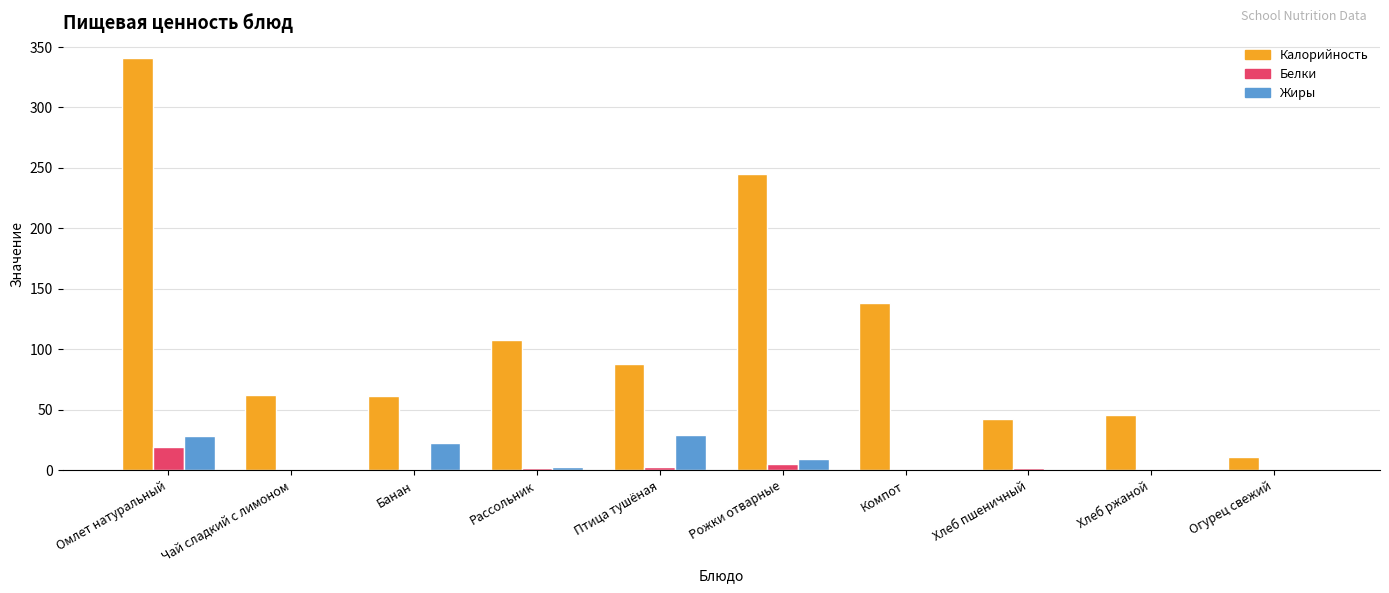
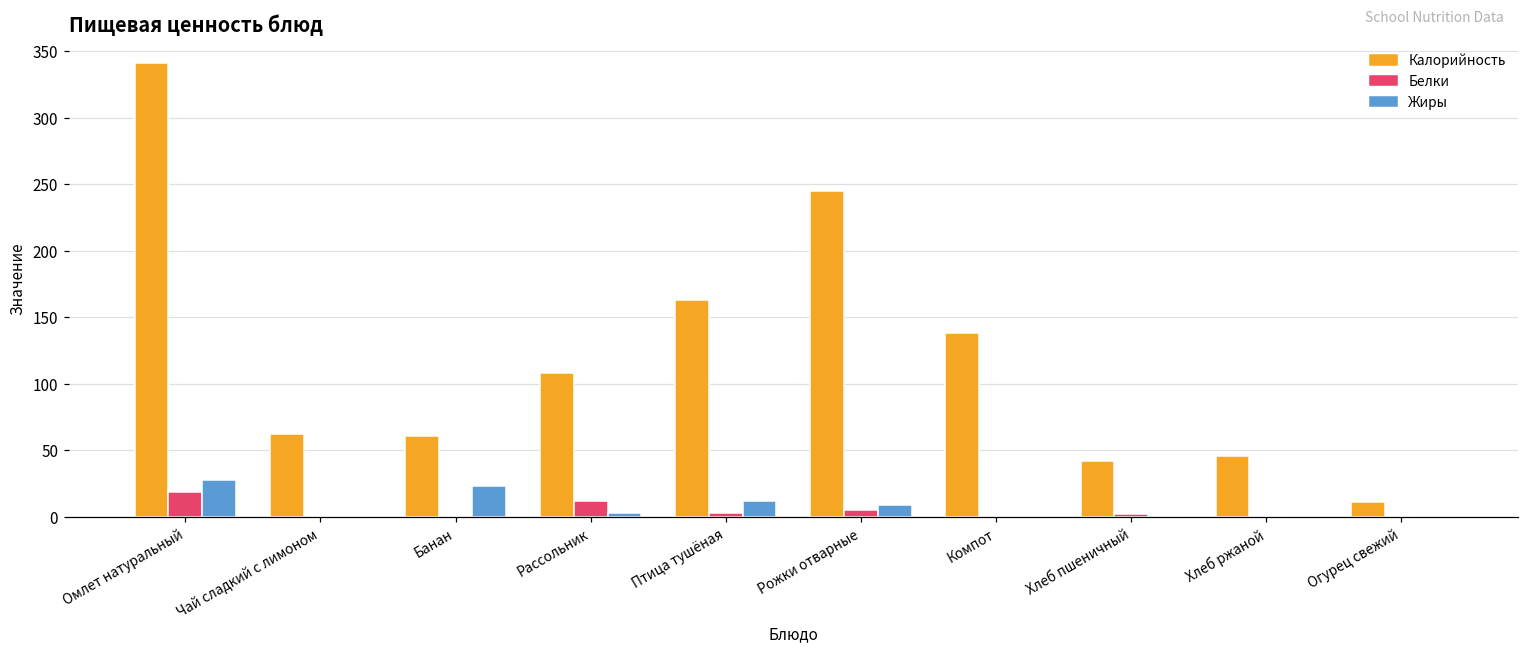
  {
    "Калорийность": {
      "Омлет натуральный": 341,
      "Чай сладкий с лимоном": 62,
      "Банан": 61,
      "Рассольник": 108,
-     "Птица тушёная": 88,
+     "Птица тушёная": 163,
      "Рожки отварные": 245,
      "Компот": 138,
      "Хлеб пшеничный": 42,
      "Хлеб ржаной": 46,
      "Огурец свежий": 11
    },
    "Белки": {
      "Омлет натуральный": 19,
-     "Рассольник": 2,
+     "Рассольник": 12,
      "Птица тушёная": 3,
      "Рожки отварные": 5
    },
    "Жиры": {
      "Омлет натуральный": 28,
      "Банан": 23,
      "Рассольник": 3,
-     "Птица тушёная": 29,
+     "Птица тушёная": 12,
      "Рожки отварные": 9
    }
  }
